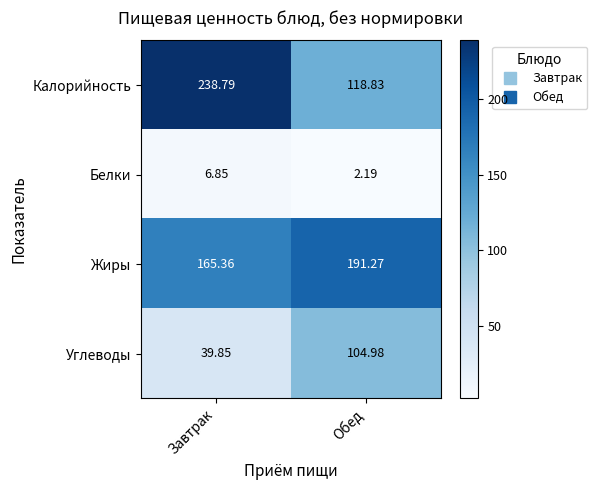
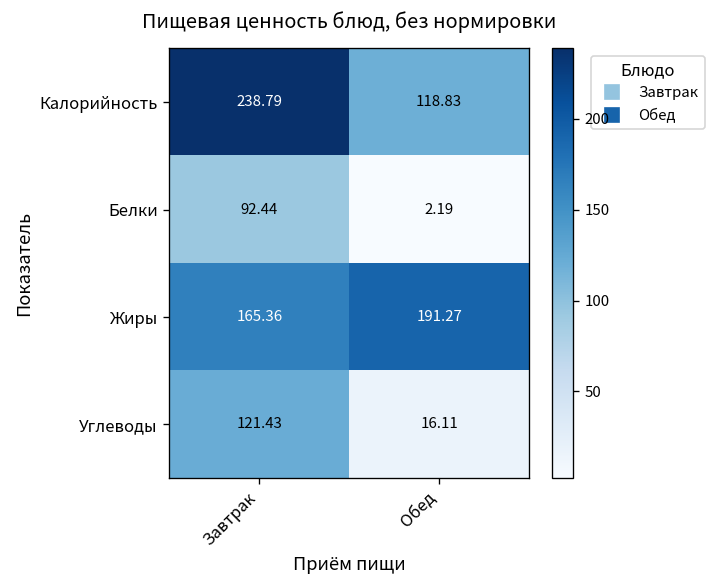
  {
    "Калорийность": {
      "Завтрак": 238.79,
      "Обед": 118.83
    },
    "Белки": {
-     "Завтрак": 6.85,
+     "Завтрак": 92.44,
      "Обед": 2.19
    },
    "Жиры": {
      "Завтрак": 165.36,
      "Обед": 191.27
    },
    "Углеводы": {
-     "Завтрак": 39.85,
-     "Обед": 104.98
+     "Завтрак": 121.43,
+     "Обед": 16.11
    }
  }
